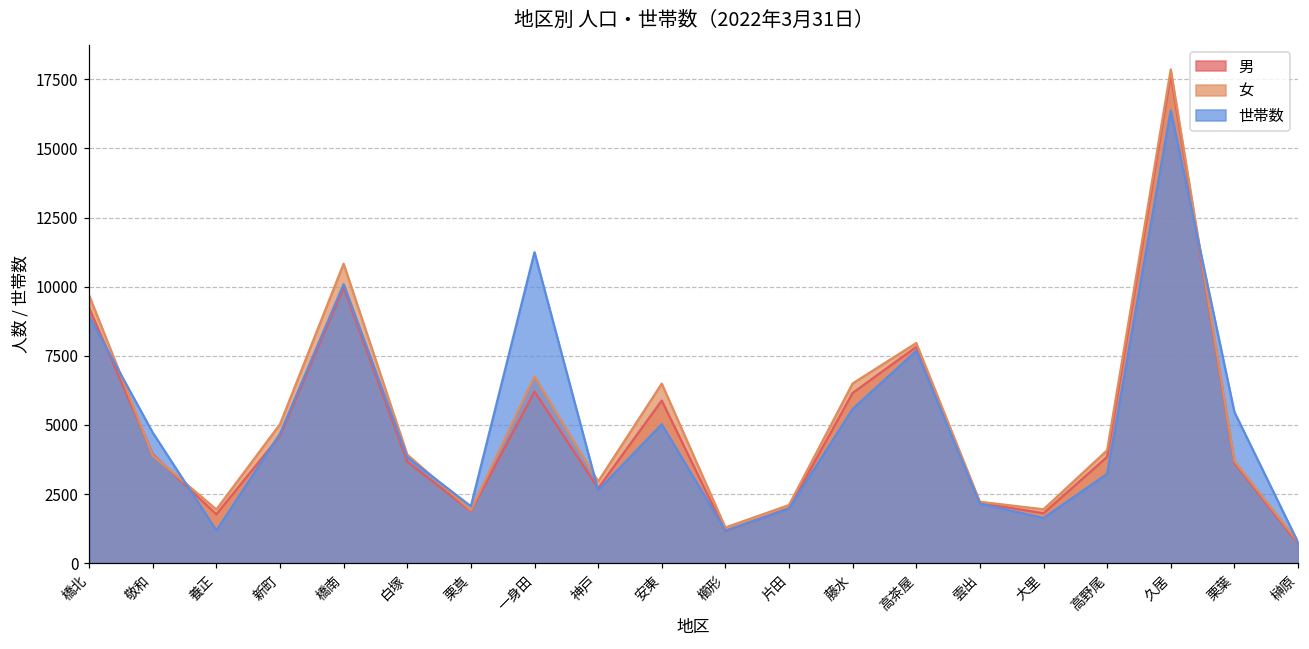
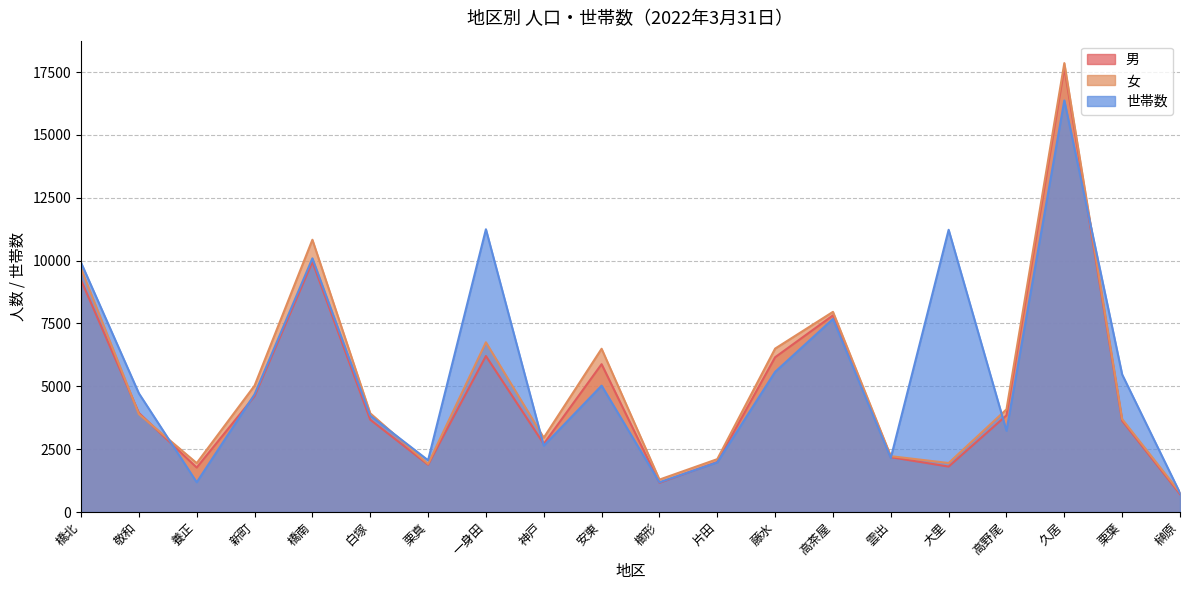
  {
    "世帯数": {
-     "橋北": 8900,
+     "橋北": 9900,
      "敬和": 4700,
      "養正": 1200,
      "橋南": 10100,
      "栗真": 2100,
      "一身田": 11200,
      "安東": 5000,
      "藤水": 5600,
      "高茶屋": 7700,
-     "大里": 1600,
+     "大里": 11200,
      "高野尾": 3200,
      "久居": 16400,
      "栗葉": 5500
    }
  }
